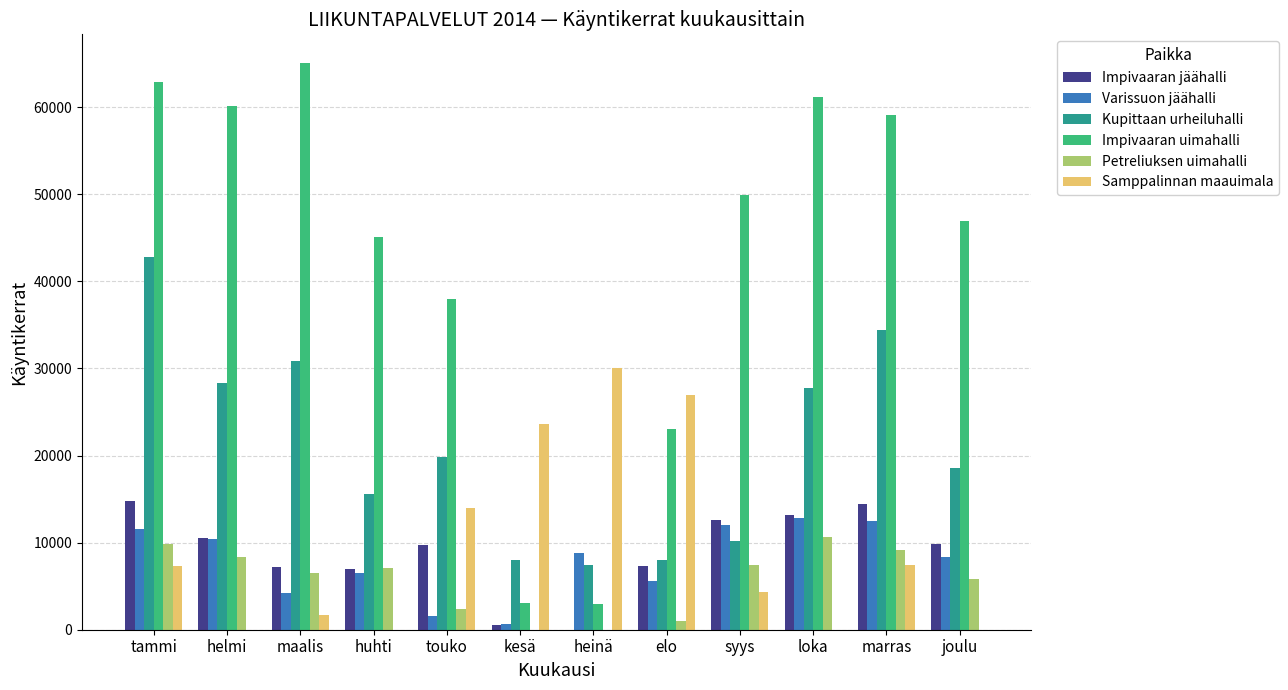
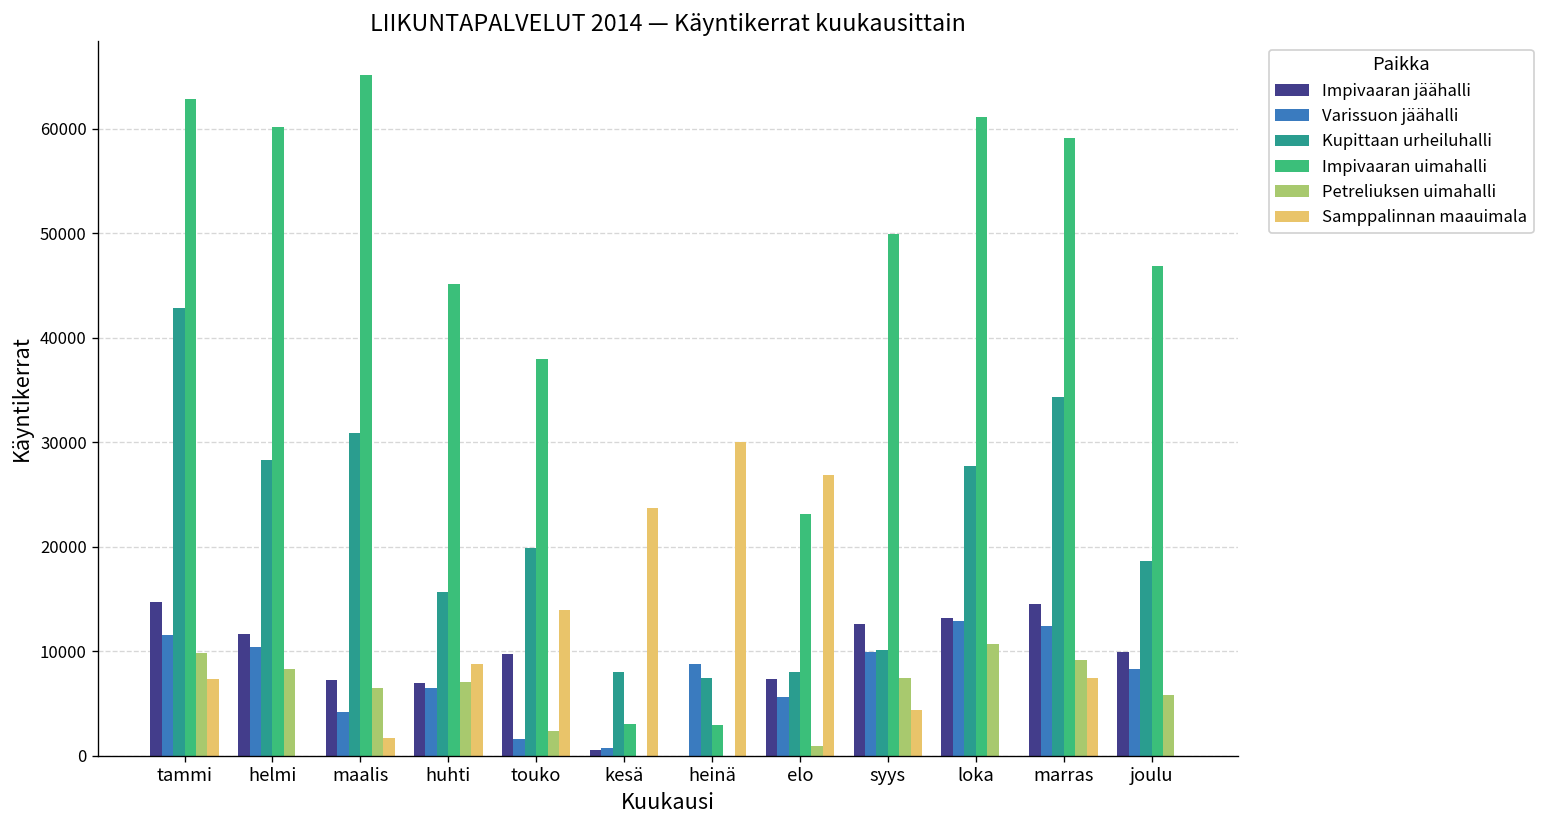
  {
    "Impivaaran jäähalli": {
      "tammi": 15000,
-     "helmi": 11000,
+     "helmi": 12000,
      "maalis": 7000,
      "huhti": 7000,
      "touko": 10000,
      "kesä": 1000,
      "heinä": 0,
      "elo": 7000,
      "syys": 13000,
      "loka": 13000,
      "marras": 14000,
      "joulu": 10000
    },
    "Varissuon jäähalli": {
      "tammi": 12000,
      "helmi": 10000,
      "maalis": 4000,
      "huhti": 6000,
      "touko": 2000,
      "kesä": 1000,
      "heinä": 9000,
      "elo": 6000,
-     "syys": 12000,
+     "syys": 10000,
      "loka": 13000,
      "marras": 12000,
      "joulu": 8000
    },
    "Petreliuksen uimahalli": {
      "tammi": 10000,
      "helmi": 8000,
      "maalis": 6000,
      "huhti": 7000,
      "touko": 2000,
      "kesä": 0,
      "heinä": 0,
      "elo": 1000,
      "syys": 7000,
      "loka": 11000,
      "marras": 9000,
      "joulu": 6000
    },
    "Samppalinnan maauimala": {
      "tammi": 7000,
      "helmi": 0,
      "maalis": 2000,
-     "huhti": 0,
+     "huhti": 9000,
      "touko": 14000,
      "kesä": 24000,
      "heinä": 30000,
      "elo": 27000,
      "syys": 4000,
      "loka": 0,
      "marras": 7000,
      "joulu": 0
    }
  }
